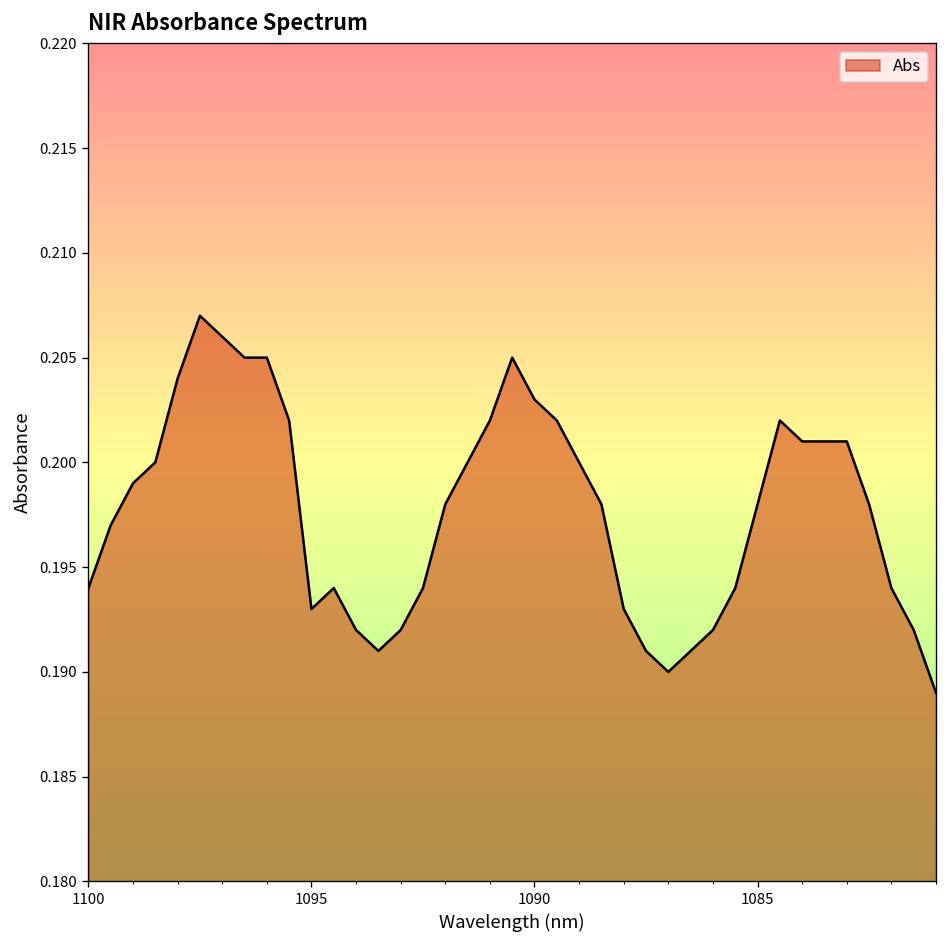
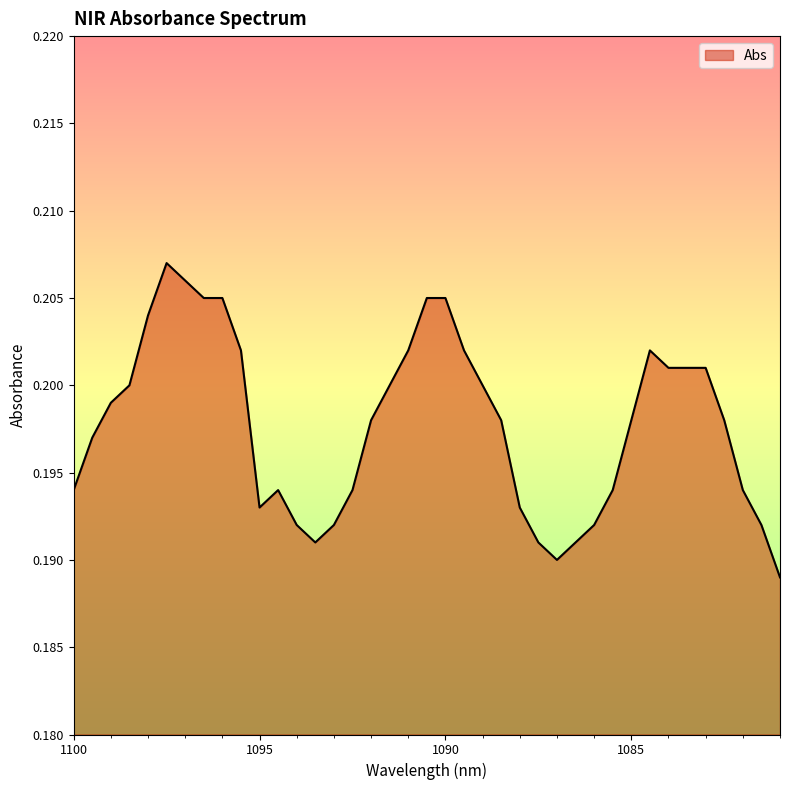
  {
    "1100": 0.194,
    "1095": 0.193,
-   "1090": 0.203,
+   "1090": 0.205,
    "1085": 0.198
  }
